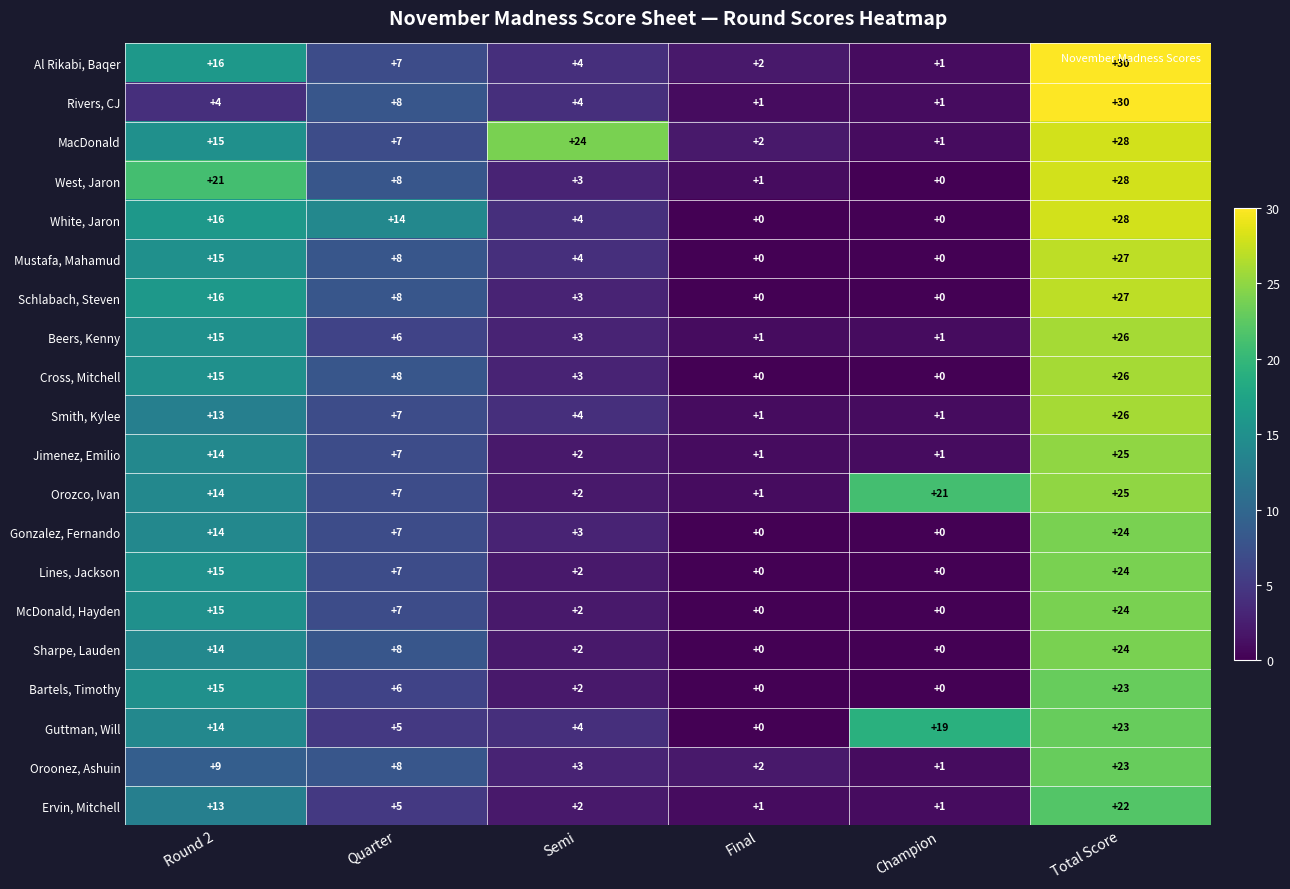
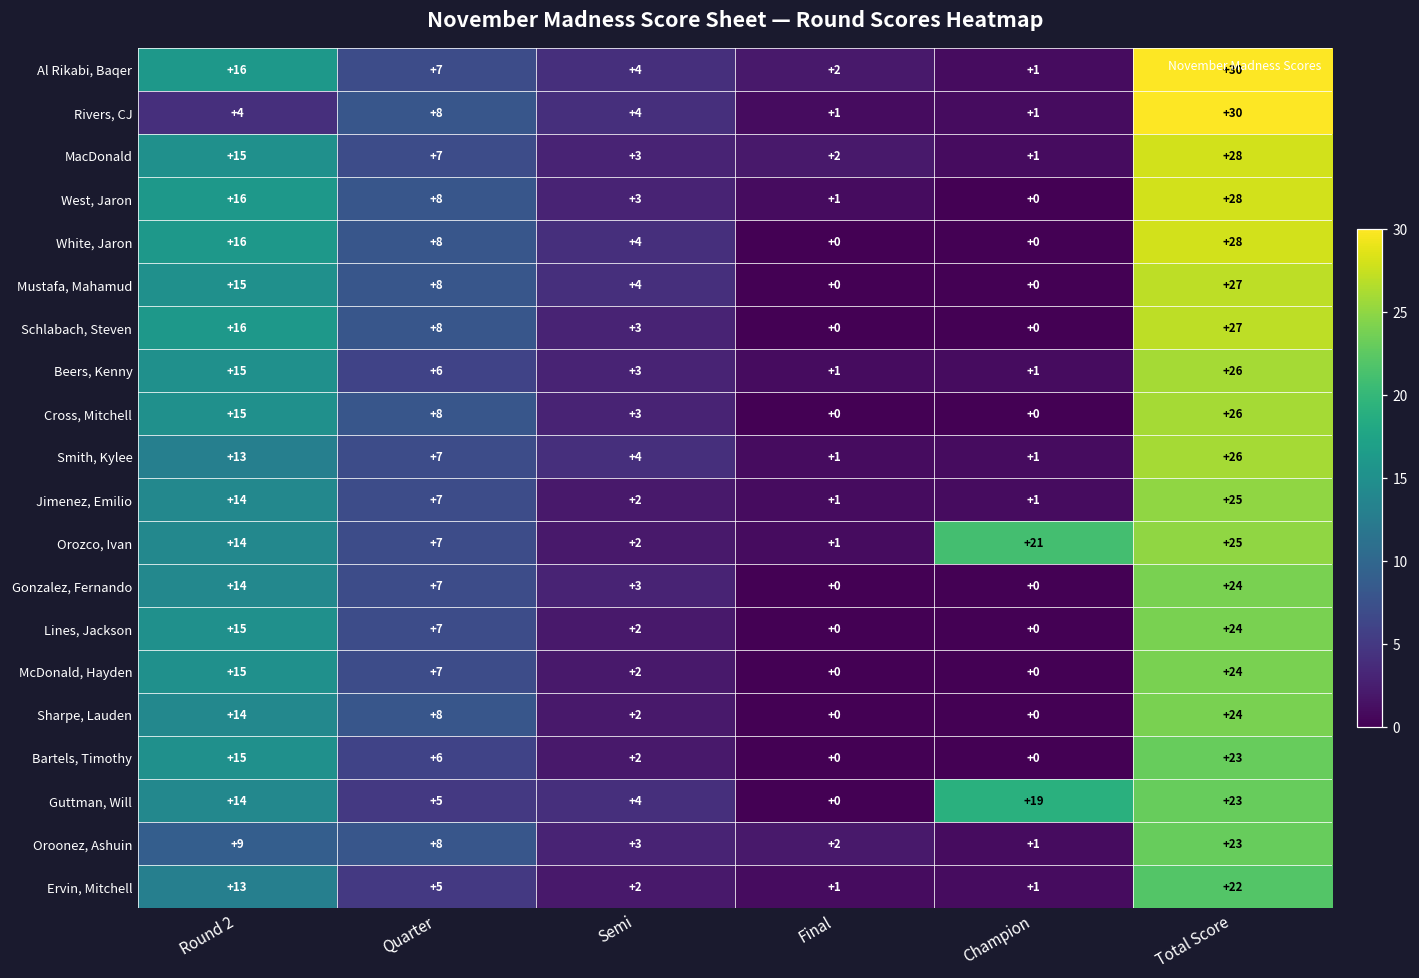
  {
    "Al Rikabi, Baqer": {
      "Round 2": "+16",
      "Quarter": "+7",
      "Semi": "+4",
      "Final": "+2",
      "Champion": "+1",
      "Total Score": "+30"
    },
    "Rivers, CJ": {
      "Round 2": "+4",
      "Quarter": "+8",
      "Semi": "+4",
      "Final": "+1",
      "Champion": "+1",
      "Total Score": "+30"
    },
    "MacDonald": {
      "Round 2": "+15",
      "Quarter": "+7",
-     "Semi": "+24",
+     "Semi": "+3",
      "Final": "+2",
      "Champion": "+1",
      "Total Score": "+28"
    },
    "West, Jaron": {
-     "Round 2": "+21",
+     "Round 2": "+16",
      "Quarter": "+8",
      "Semi": "+3",
      "Final": "+1",
      "Champion": "+0",
      "Total Score": "+28"
    },
    "White, Jaron": {
      "Round 2": "+16",
-     "Quarter": "+14",
+     "Quarter": "+8",
      "Semi": "+4",
      "Final": "+0",
      "Champion": "+0",
      "Total Score": "+28"
    },
    "Mustafa, Mahamud": {
      "Round 2": "+15",
      "Quarter": "+8",
      "Semi": "+4",
      "Final": "+0",
      "Champion": "+0",
      "Total Score": "+27"
    },
    "Schlabach, Steven": {
      "Round 2": "+16",
      "Quarter": "+8",
      "Semi": "+3",
      "Final": "+0",
      "Champion": "+0",
      "Total Score": "+27"
    },
    "Beers, Kenny": {
      "Round 2": "+15",
      "Quarter": "+6",
      "Semi": "+3",
      "Final": "+1",
      "Champion": "+1",
      "Total Score": "+26"
    },
    "Cross, Mitchell": {
      "Round 2": "+15",
      "Quarter": "+8",
      "Semi": "+3",
      "Final": "+0",
      "Champion": "+0",
      "Total Score": "+26"
    },
    "Smith, Kylee": {
      "Round 2": "+13",
      "Quarter": "+7",
      "Semi": "+4",
      "Final": "+1",
      "Champion": "+1",
      "Total Score": "+26"
    },
    "Jimenez, Emilio": {
      "Round 2": "+14",
      "Quarter": "+7",
      "Semi": "+2",
      "Final": "+1",
      "Champion": "+1",
      "Total Score": "+25"
    },
    "Orozco, Ivan": {
      "Round 2": "+14",
      "Quarter": "+7",
      "Semi": "+2",
      "Final": "+1",
      "Champion": "+21",
      "Total Score": "+25"
    },
    "Gonzalez, Fernando": {
      "Round 2": "+14",
      "Quarter": "+7",
      "Semi": "+3",
      "Final": "+0",
      "Champion": "+0",
      "Total Score": "+24"
    },
    "Lines, Jackson": {
      "Round 2": "+15",
      "Quarter": "+7",
      "Semi": "+2",
      "Final": "+0",
      "Champion": "+0",
      "Total Score": "+24"
    },
    "McDonald, Hayden": {
      "Round 2": "+15",
      "Quarter": "+7",
      "Semi": "+2",
      "Final": "+0",
      "Champion": "+0",
      "Total Score": "+24"
    },
    "Sharpe, Lauden": {
      "Round 2": "+14",
      "Quarter": "+8",
      "Semi": "+2",
      "Final": "+0",
      "Champion": "+0",
      "Total Score": "+24"
    },
    "Bartels, Timothy": {
      "Round 2": "+15",
      "Quarter": "+6",
      "Semi": "+2",
      "Final": "+0",
      "Champion": "+0",
      "Total Score": "+23"
    },
    "Guttman, Will": {
      "Round 2": "+14",
      "Quarter": "+5",
      "Semi": "+4",
      "Final": "+0",
      "Champion": "+19",
      "Total Score": "+23"
    },
    "Oroonez, Ashuin": {
      "Round 2": "+9",
      "Quarter": "+8",
      "Semi": "+3",
      "Final": "+2",
      "Champion": "+1",
      "Total Score": "+23"
    },
    "Ervin, Mitchell": {
      "Round 2": "+13",
      "Quarter": "+5",
      "Semi": "+2",
      "Final": "+1",
      "Champion": "+1",
      "Total Score": "+22"
    }
  }
